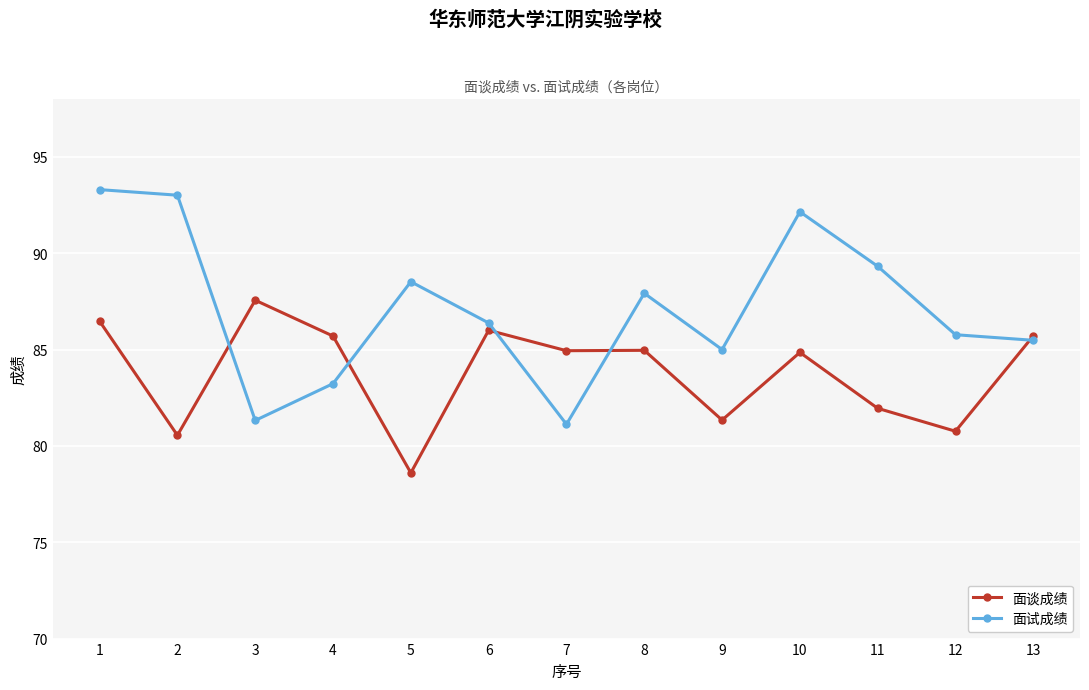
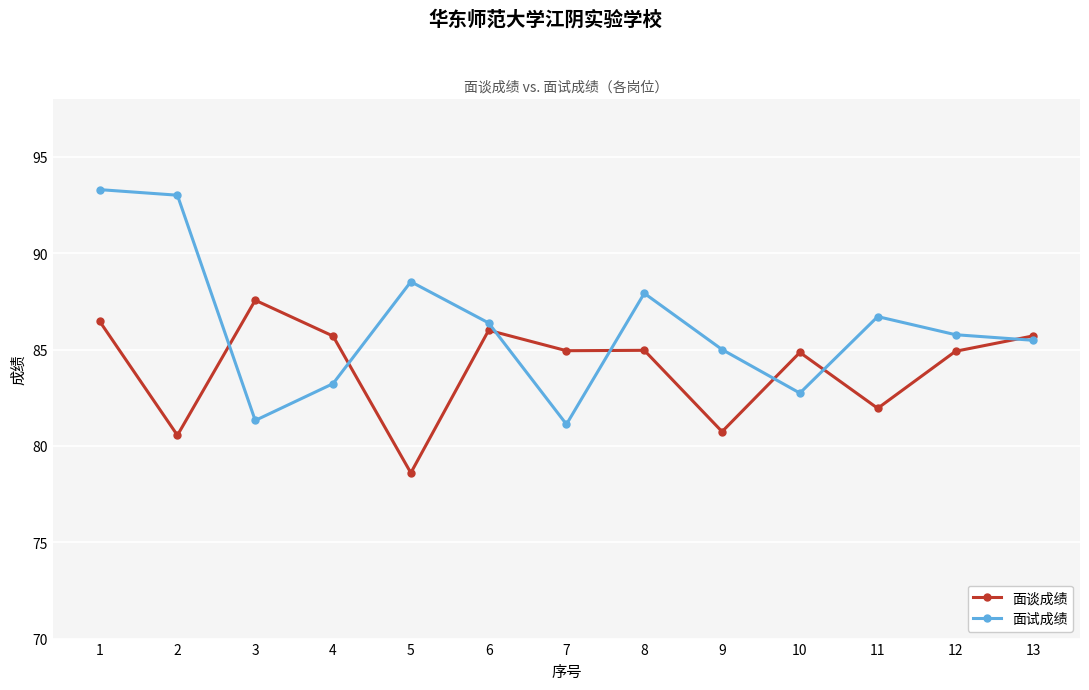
  {
    "面谈成绩": {
      "1": 86.5,
      "2": 80.6,
      "3": 87.6,
      "4": 85.7,
      "5": 78.6,
      "6": 86.0,
      "7": 84.9,
      "8": 85.0,
-     "9": 81.3,
+     "9": 80.7,
      "10": 84.9,
      "11": 82.0,
-     "12": 80.8,
+     "12": 84.9,
      "13": 85.7
    },
    "面试成绩": {
      "1": 93.3,
      "2": 93.0,
      "3": 81.3,
      "4": 83.2,
      "5": 88.5,
      "6": 86.4,
      "7": 81.1,
      "8": 87.9,
      "9": 85.0,
-     "10": 92.2,
-     "11": 89.3,
+     "10": 82.7,
+     "11": 86.7,
      "12": 85.8,
      "13": 85.5
    }
  }
